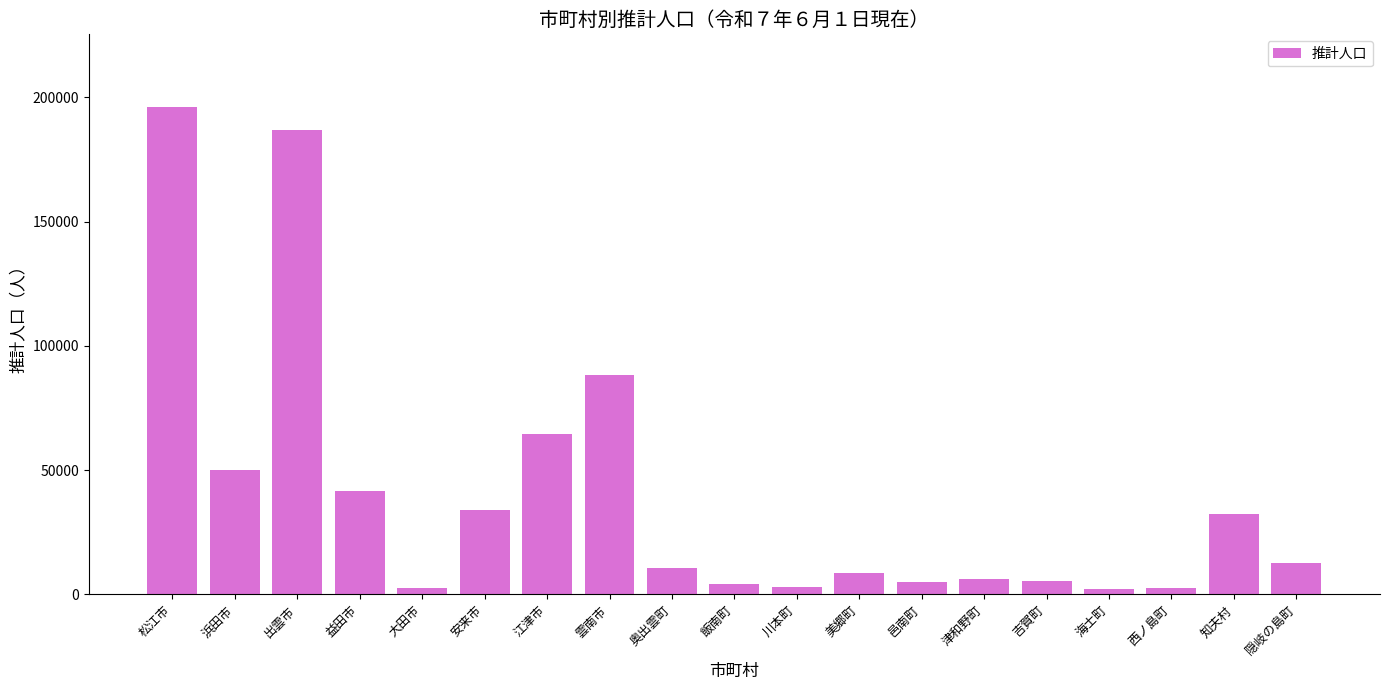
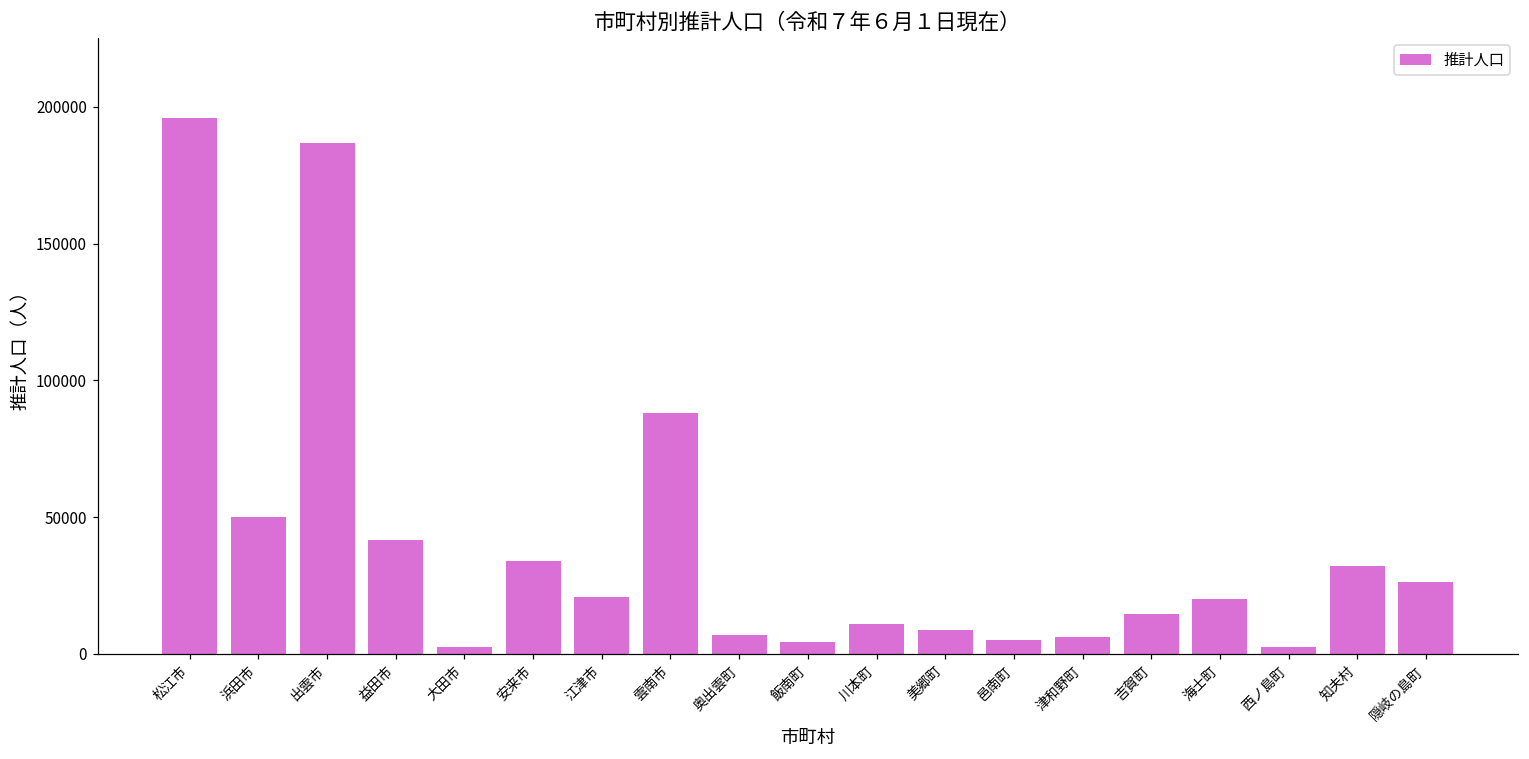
  {
    "松江市": 196000,
    "浜田市": 50000,
    "出雲市": 187000,
    "益田市": 42000,
    "大田市": 3000,
    "安来市": 34000,
-   "江津市": 64000,
+   "江津市": 21000,
    "雲南市": 88000,
-   "奥出雲町": 11000,
+   "奥出雲町": 7000,
    "飯南町": 4000,
-   "川本町": 3000,
+   "川本町": 11000,
    "美郷町": 9000,
    "邑南町": 5000,
    "津和野町": 6000,
-   "吉賀町": 5000,
-   "海士町": 2000,
+   "吉賀町": 14000,
+   "海士町": 20000,
    "西ノ島町": 3000,
    "知夫村": 32000,
-   "隠岐の島町": 12000
+   "隠岐の島町": 26000
  }
